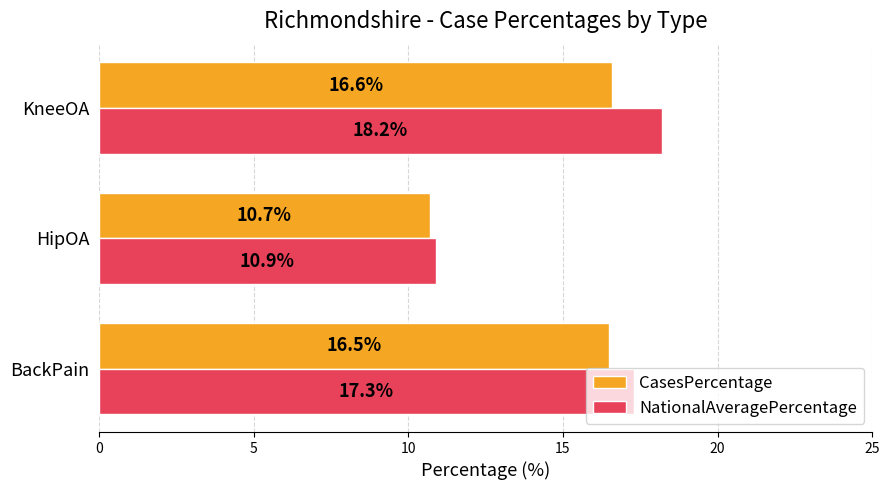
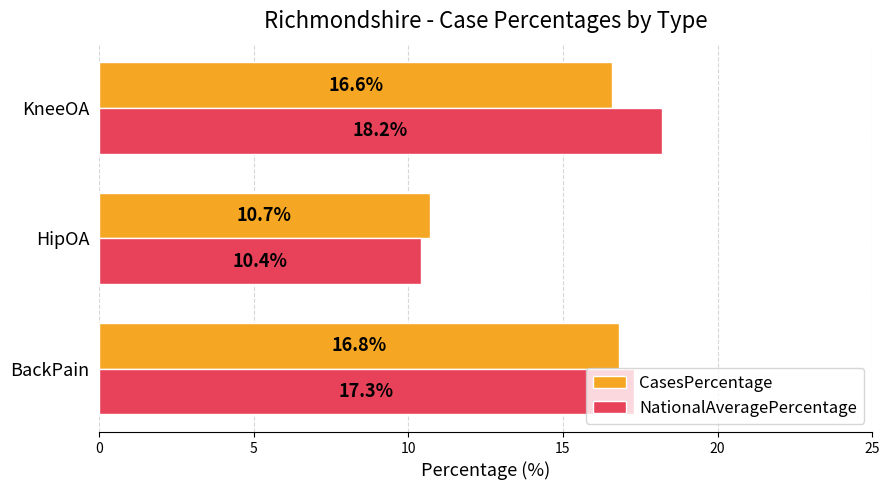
  {
    "CasesPercentage": {
      "KneeOA": "16.6%",
      "HipOA": "10.7%",
-     "BackPain": "16.5%"
+     "BackPain": "16.8%"
    },
    "NationalAveragePercentage": {
      "KneeOA": "18.2%",
-     "HipOA": "10.9%"
+     "HipOA": "10.4%"
    }
  }
